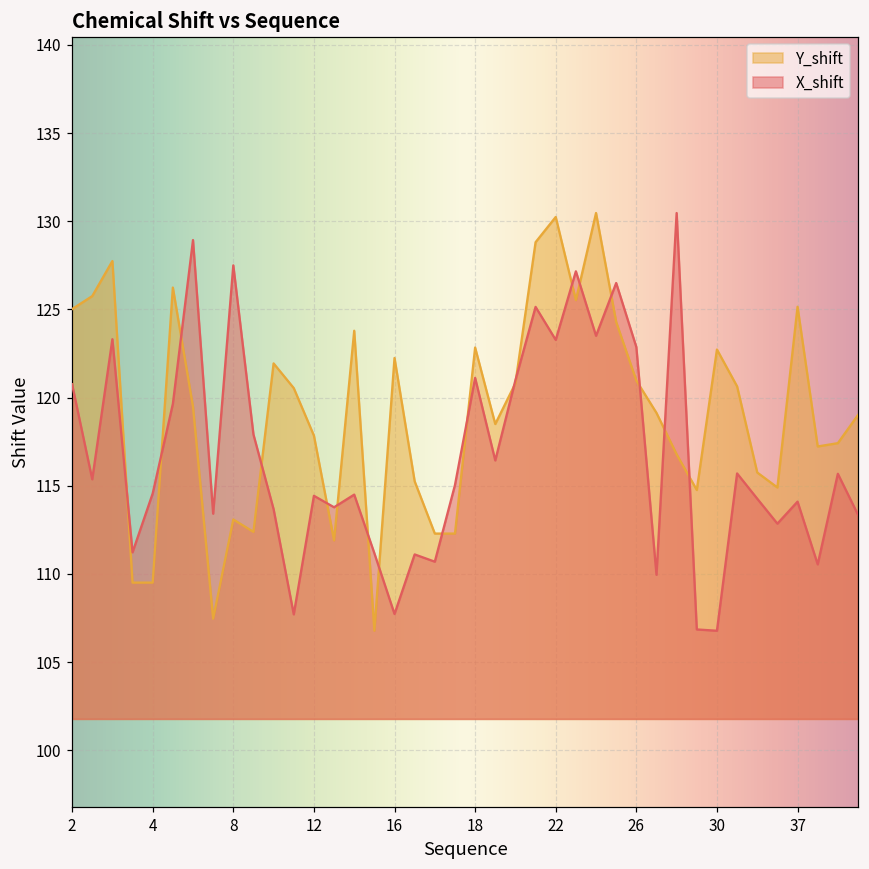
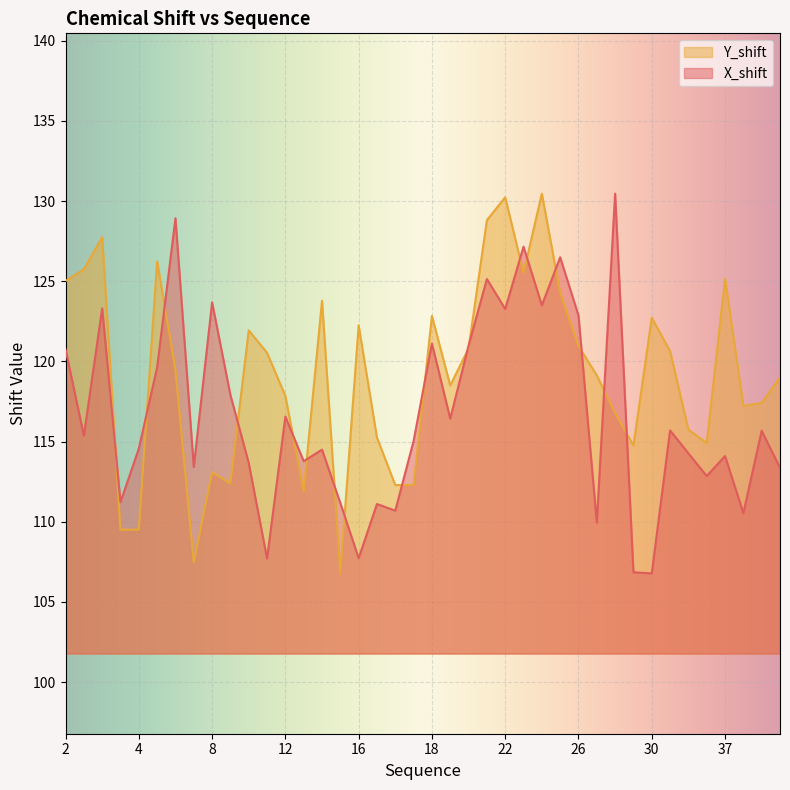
  {
    "Y_shift": {
      "4": 109.5,
      "8": 113.1,
      "12": 117.8,
      "16": 122.2
    },
    "X_shift": {
      "4": 114.6,
-     "8": 127.5,
-     "12": 114.4,
+     "8": 123.7,
+     "12": 116.6,
      "16": 107.7
    }
  }
